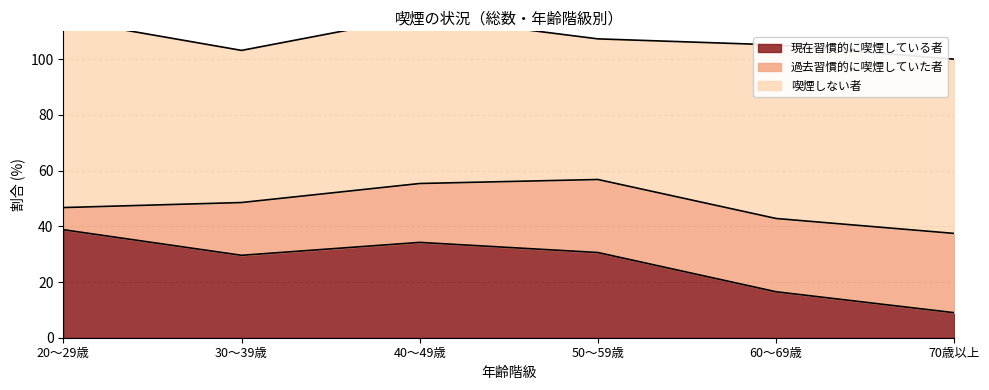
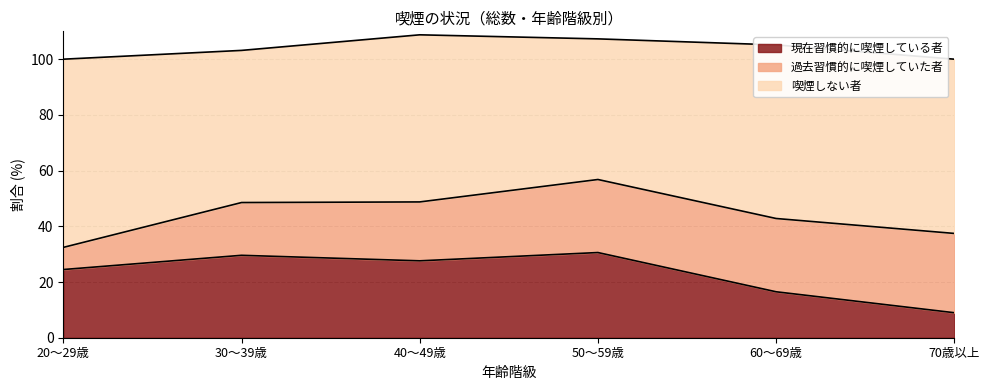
  {
    "現在習慣的に喫煙している者": {
-     "20～29歳": 39,
+     "20～29歳": 24,
      "30～39歳": 30,
-     "40～49歳": 34,
+     "40～49歳": 28,
      "50～59歳": 31,
      "60～69歳": 16,
      "70歳以上": 9
    },
    "過去習慣的に喫煙していた者": {
      "20～29歳": 8,
      "30～39歳": 19,
      "40～49歳": 21,
      "50～59歳": 26,
      "60～69歳": 26,
      "70歳以上": 28
    },
    "喫煙しない者": {
      "30～39歳": 55,
      "50～59歳": 50,
      "70歳以上": 63
    }
  }
